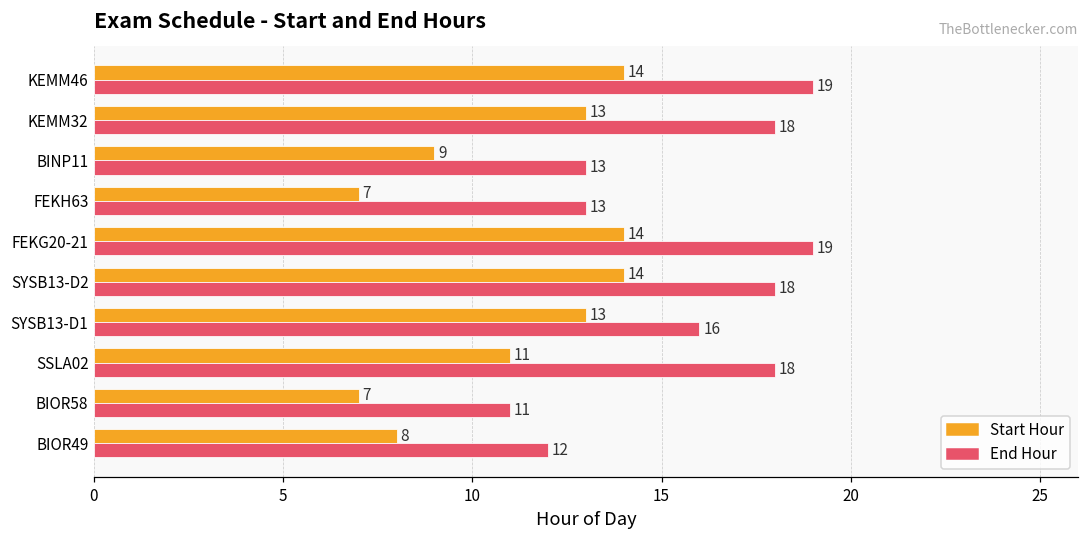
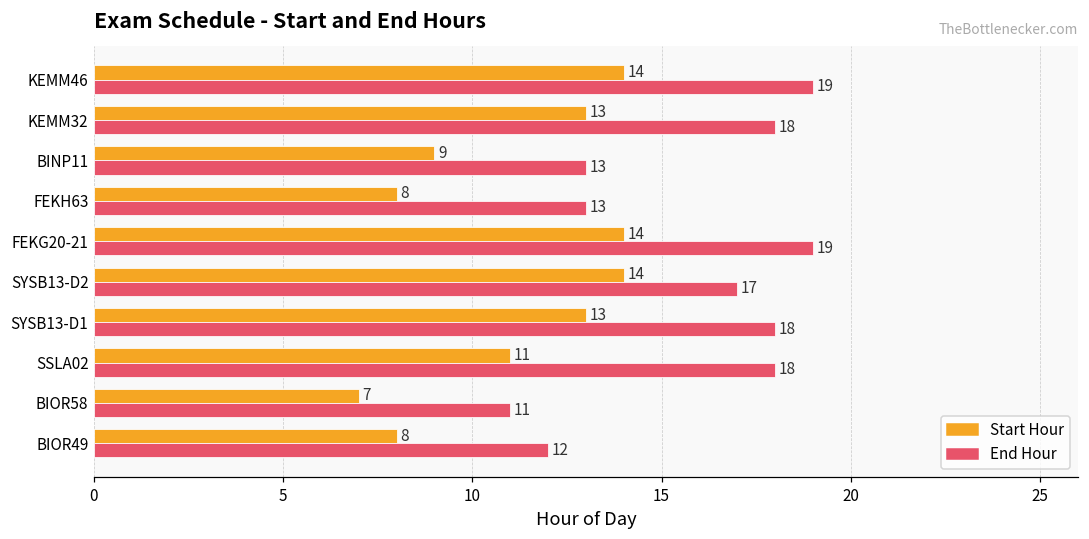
  {
    "Start Hour": {
      "KEMM46": 14,
      "KEMM32": 13,
      "BINP11": 9,
-     "FEKH63": 7,
+     "FEKH63": 8,
      "FEKG20-21": 14,
      "SYSB13-D2": 14,
      "SYSB13-D1": 13,
      "SSLA02": 11,
      "BIOR58": 7,
      "BIOR49": 8
    },
    "End Hour": {
      "KEMM46": 19,
      "KEMM32": 18,
      "BINP11": 13,
      "FEKH63": 13,
      "FEKG20-21": 19,
-     "SYSB13-D2": 18,
-     "SYSB13-D1": 16,
+     "SYSB13-D2": 17,
+     "SYSB13-D1": 18,
      "SSLA02": 18,
      "BIOR58": 11,
      "BIOR49": 12
    }
  }
